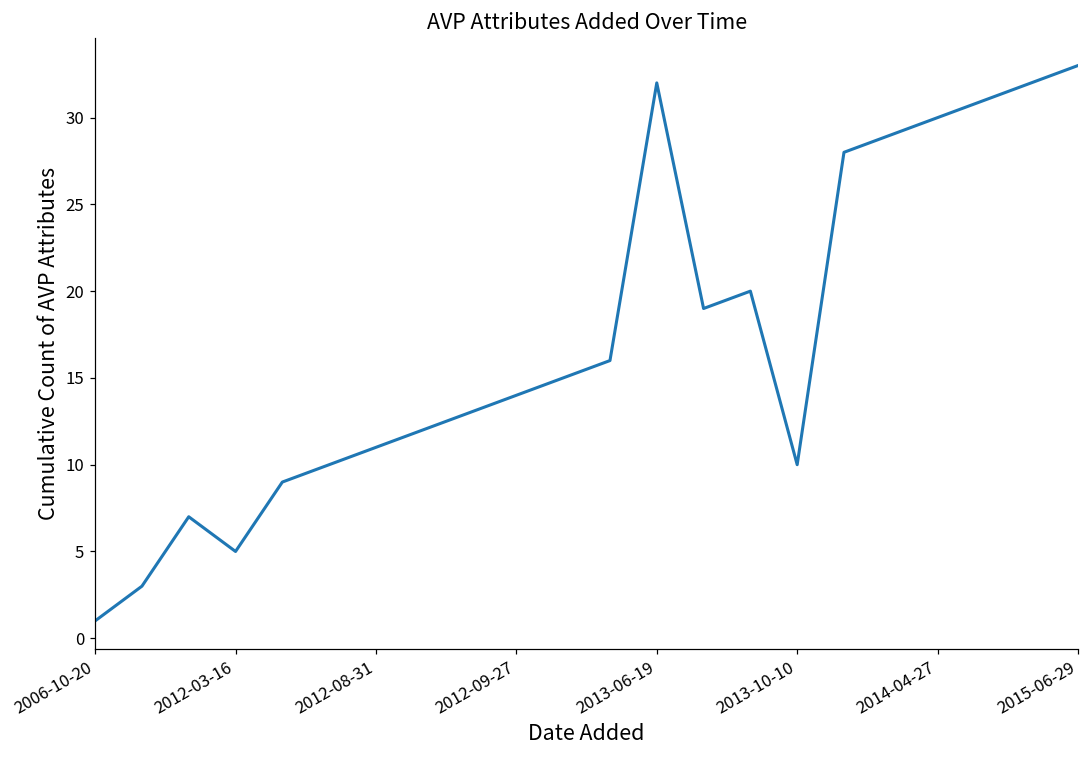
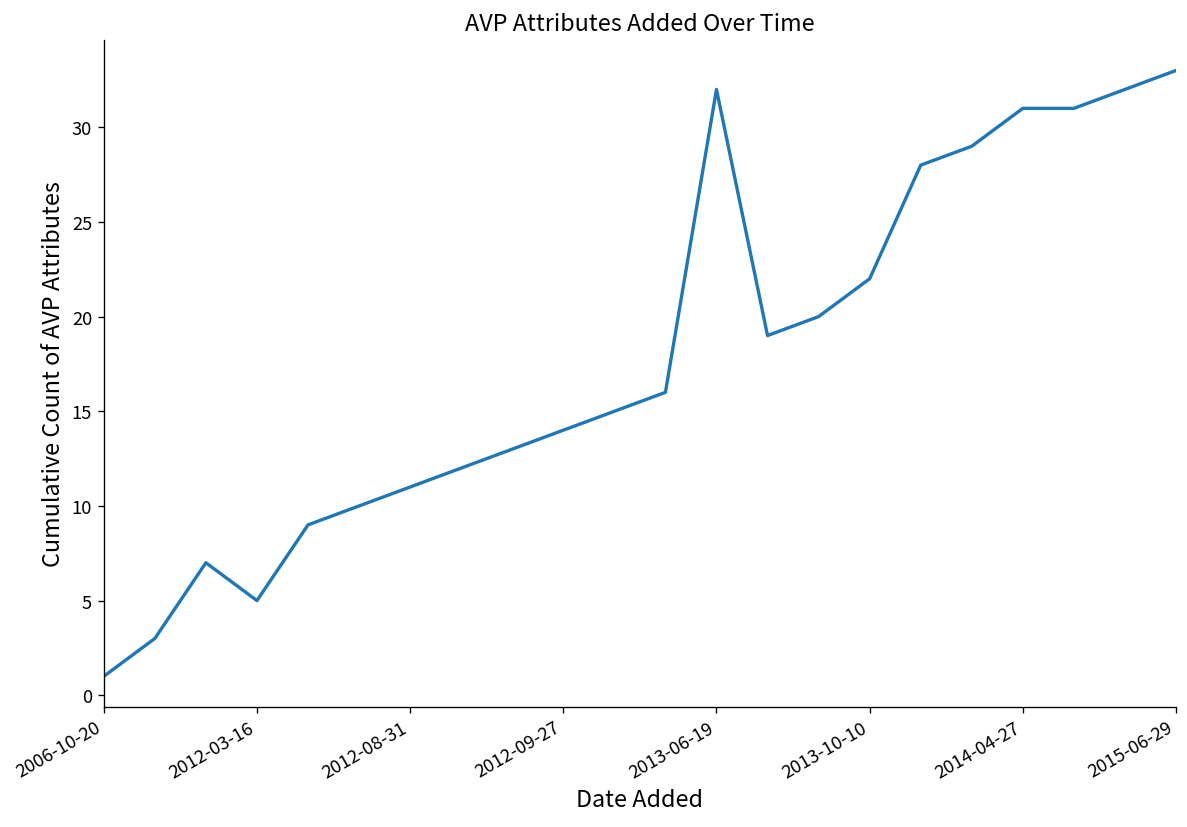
  {
    "2006-10-20": 1,
    "2012-03-16": 5,
    "2012-08-31": 11,
    "2012-09-27": 14,
    "2013-06-19": 32,
-   "2013-10-10": 10,
-   "2014-04-27": 30,
+   "2013-10-10": 22,
+   "2014-04-27": 31,
    "2015-06-29": 33
  }
